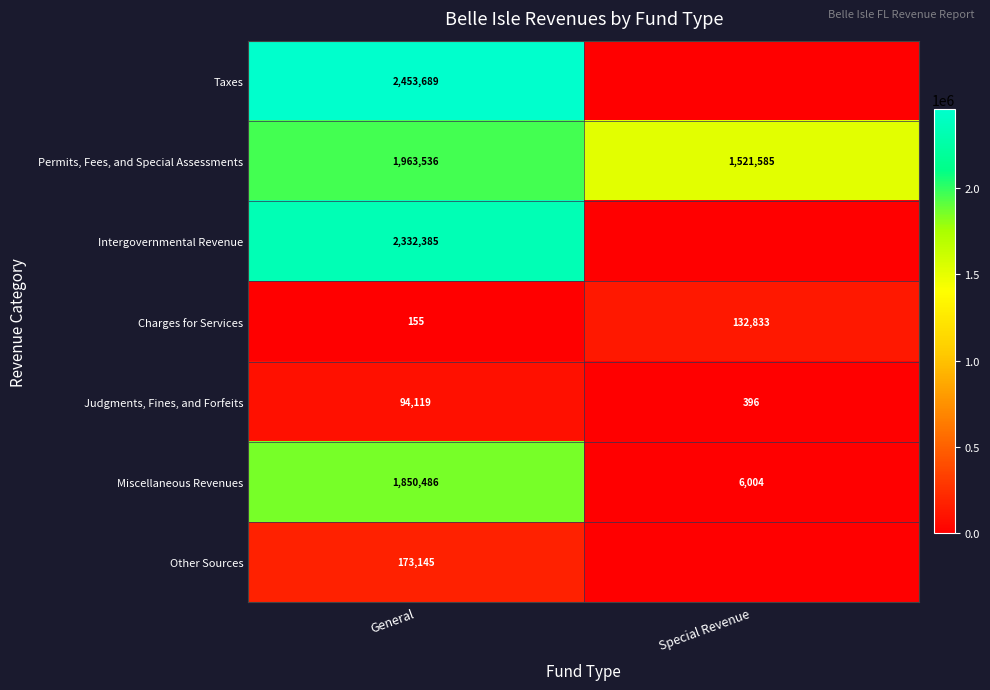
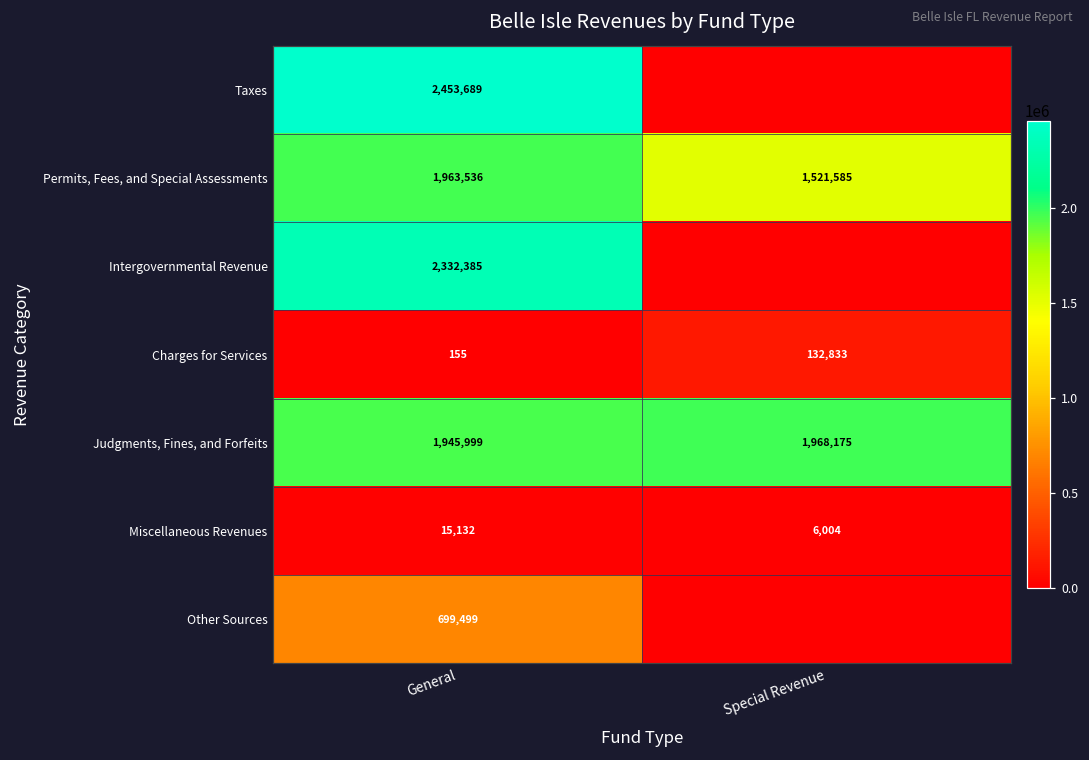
  {
    "Taxes": {
      "General": "2,453,689"
    },
    "Permits, Fees, and Special Assessments": {
      "General": "1,963,536",
      "Special Revenue": "1,521,585"
    },
    "Intergovernmental Revenue": {
      "General": "2,332,385"
    },
    "Charges for Services": {
      "General": "155",
      "Special Revenue": "132,833"
    },
    "Judgments, Fines, and Forfeits": {
-     "General": "94,119",
-     "Special Revenue": "396"
+     "General": "1,945,999",
+     "Special Revenue": "1,968,175"
    },
    "Miscellaneous Revenues": {
-     "General": "1,850,486",
+     "General": "15,132",
      "Special Revenue": "6,004"
    },
    "Other Sources": {
-     "General": "173,145"
+     "General": "699,499"
    }
  }
